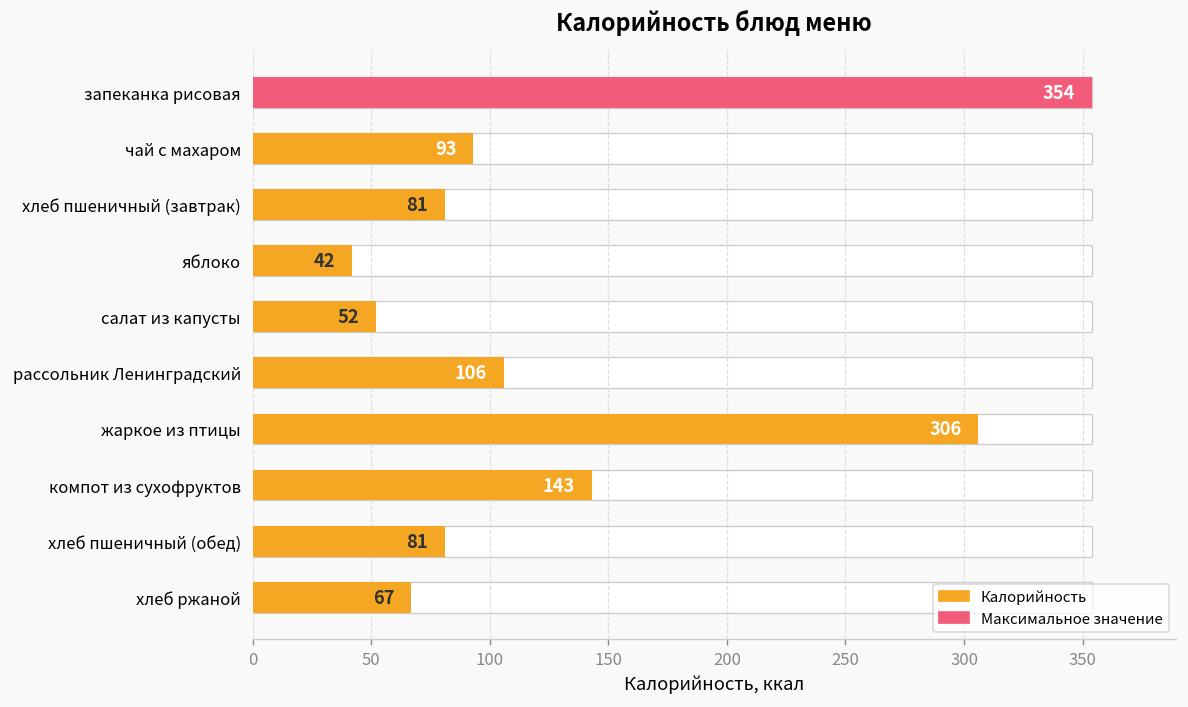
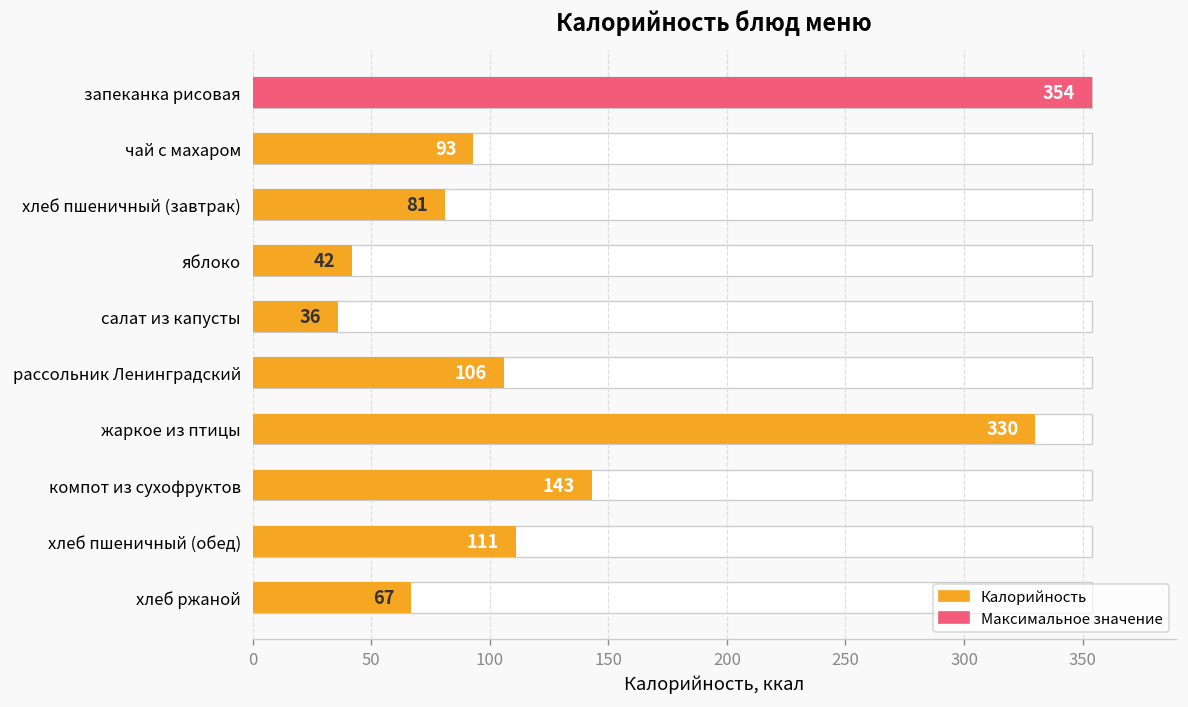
  {
    "Калорийность": {
      "запеканка рисовая": 354,
-     "салат из капусты": 52,
-     "жаркое из птицы": 306,
-     "хлеб пшеничный (обед)": 81
+     "салат из капусты": 36,
+     "жаркое из птицы": 330,
+     "хлеб пшеничный (обед)": 111
    }
  }
